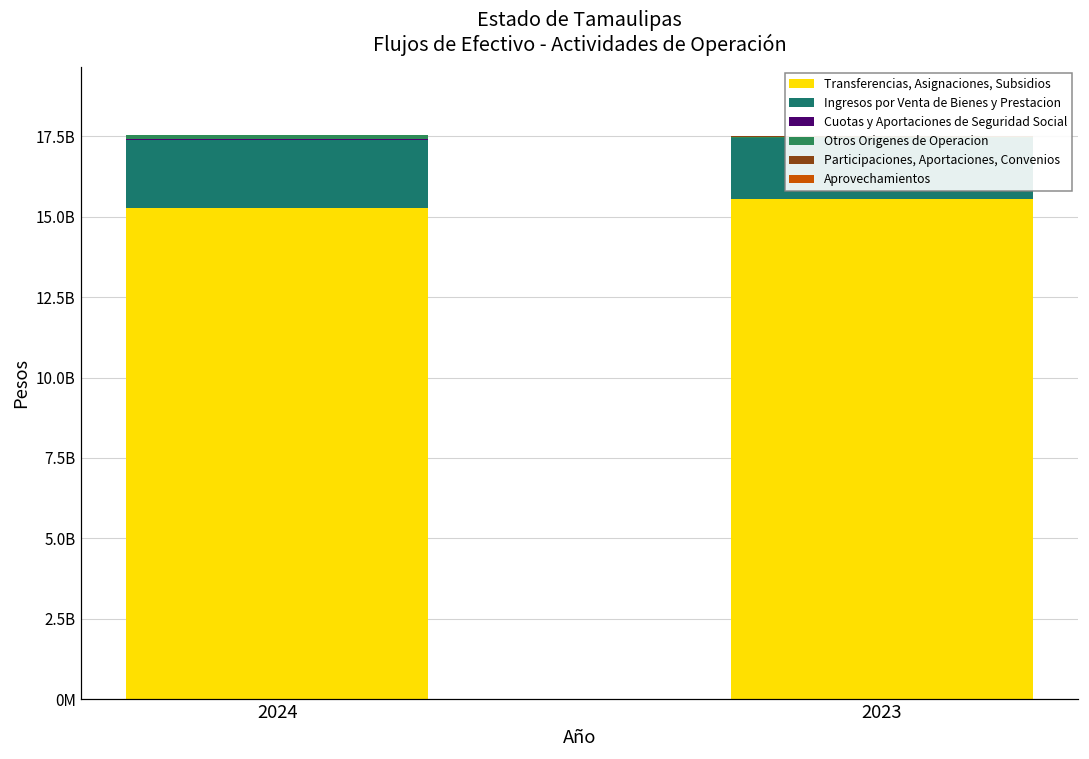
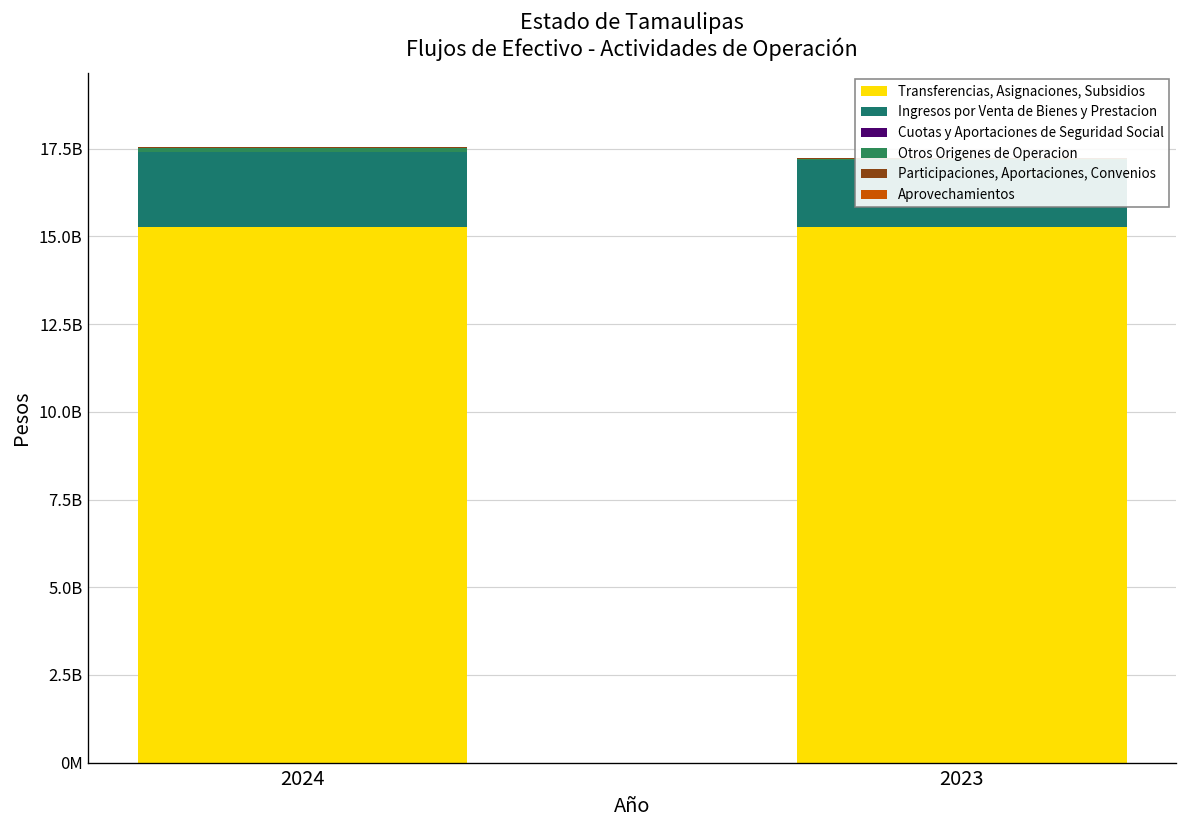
  {
    "Transferencias, Asignaciones, Subsidios": {
      "2024": 15300000000,
-     "2023": 15600000000
+     "2023": 15300000000
    }
  }
